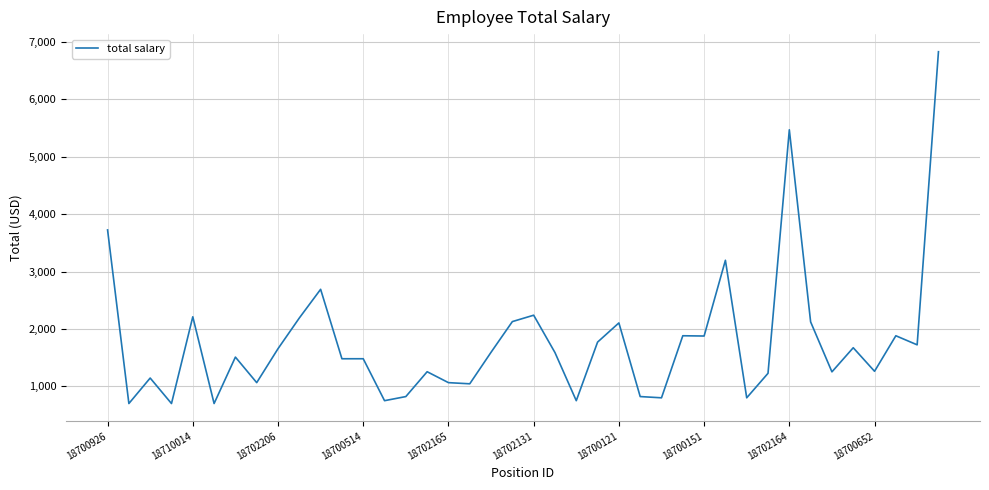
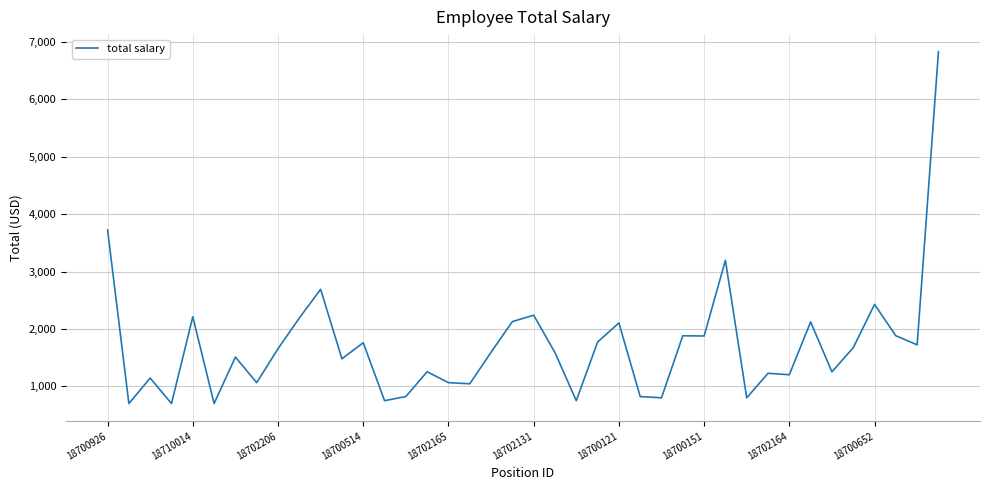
  {
    "18700926": "3,700",
    "18710014": "2,200",
    "18702206": "1,700",
-   "18700514": "1,500",
+   "18700514": "1,800",
    "18702165": "1,100",
    "18702131": "2,200",
    "18700121": "2,100",
    "18700151": "1,900",
-   "18702164": "5,500",
-   "18700652": "1,300"
+   "18702164": "1,200",
+   "18700652": "2,400"
  }
